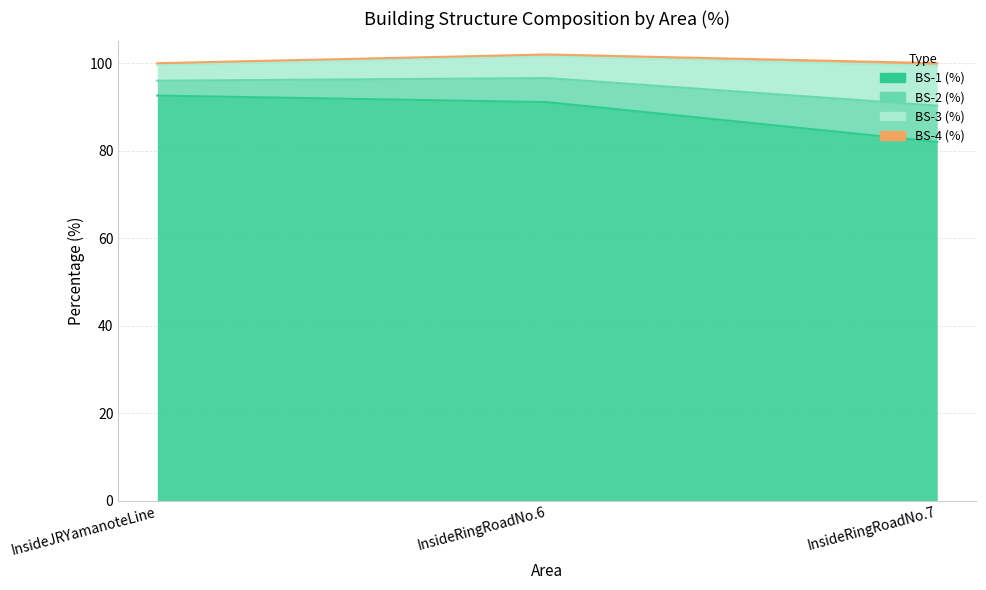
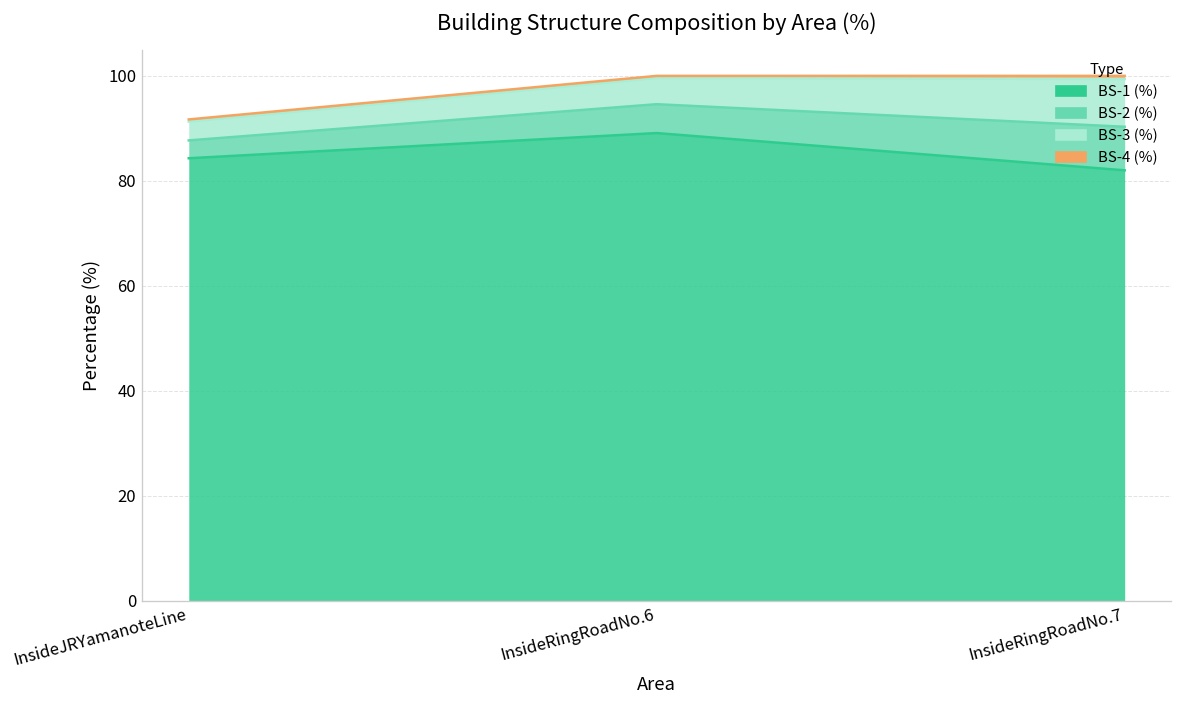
  {
    "BS-1 (%)": {
-     "InsideJRYamanoteLine": 93,
-     "InsideRingRoadNo.6": 91,
+     "InsideJRYamanoteLine": 84,
+     "InsideRingRoadNo.6": 89,
      "InsideRingRoadNo.7": 82
    },
    "BS-2 (%)": {
      "InsideJRYamanoteLine": 3,
      "InsideRingRoadNo.6": 6,
      "InsideRingRoadNo.7": 8
    },
    "BS-3 (%)": {
      "InsideRingRoadNo.7": 9
    },
    "BS-4 (%)": {
      "InsideRingRoadNo.7": 1
    }
  }
